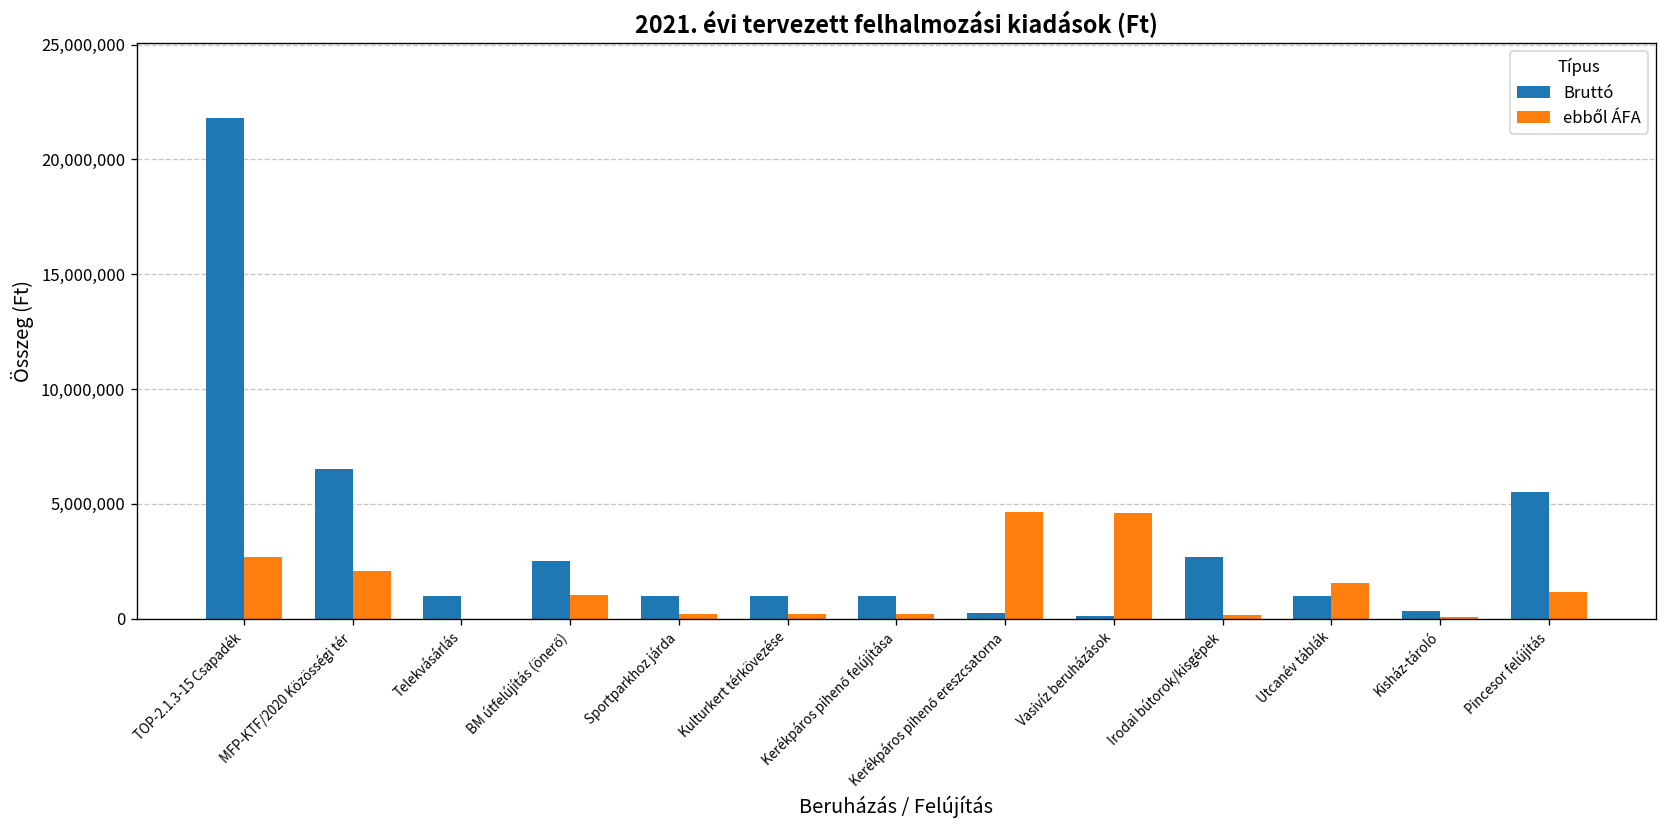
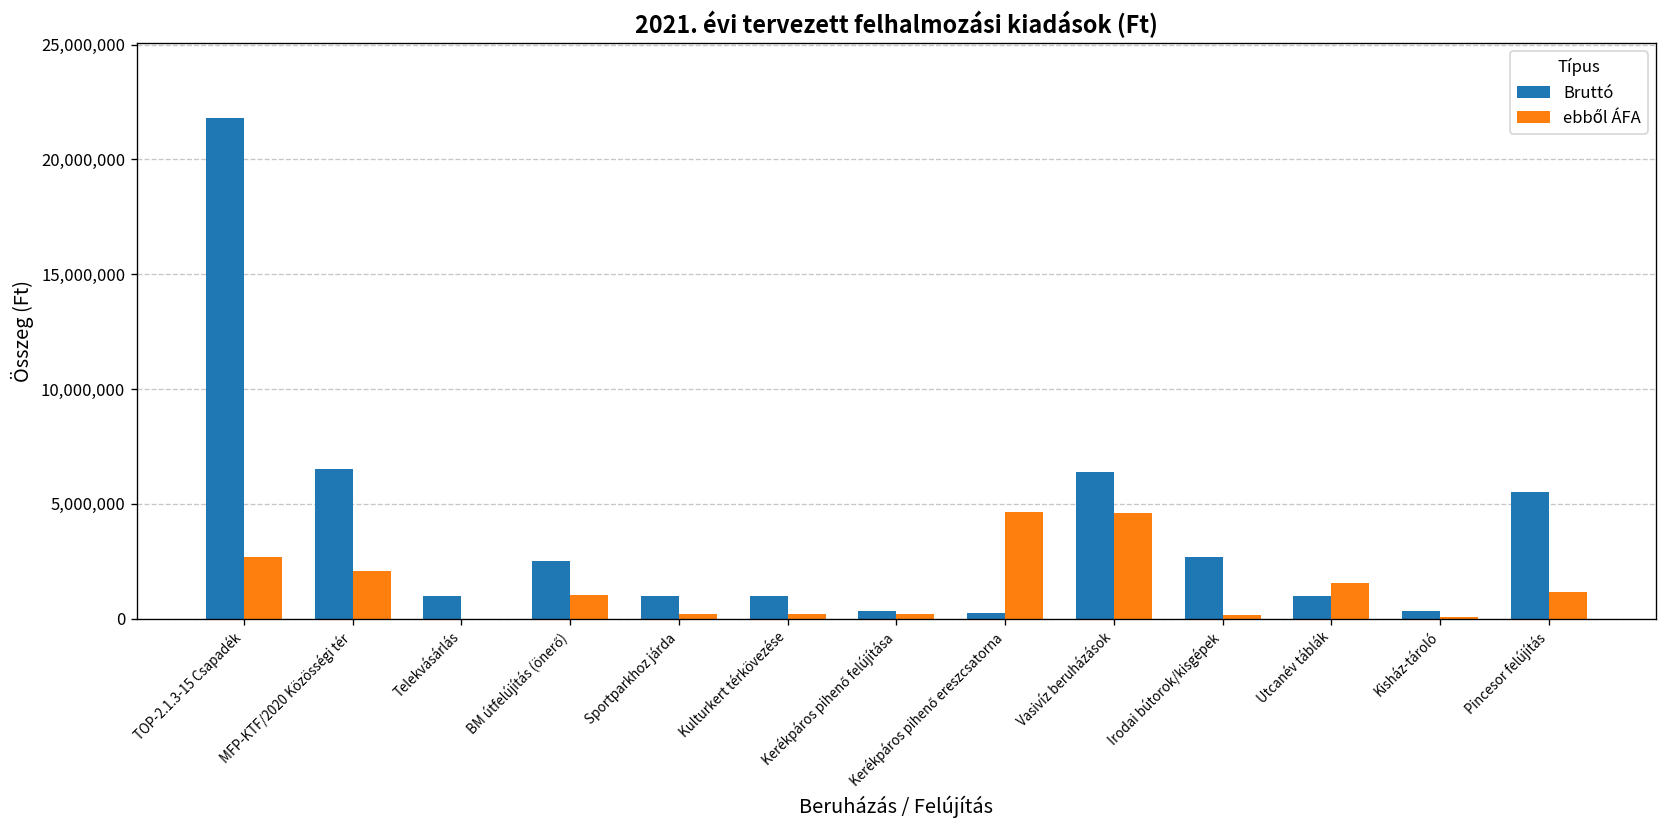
  {
    "Bruttó": {
      "TOP-2.1.3-15 Csapadék": "21,800,000",
      "MFP-KTF/2020 Közösségi tér": "6,500,000",
      "Telekvásárlás": "1,000,000",
      "BM útfelújítás (önerő)": "2,500,000",
      "Sportparkhoz járda": "1,000,000",
      "Kulturkert térkövezése": "1,000,000",
-     "Kerékpáros pihenő felújítása": "1,000,000",
+     "Kerékpáros pihenő felújítása": "300,000",
      "Kerékpáros pihenő ereszcsatorna": "200,000",
-     "Vasivíz beruházások": "100,000",
+     "Vasivíz beruházások": "6,400,000",
      "Irodai bútorok/kisgépek": "2,700,000",
      "Utcanév táblák": "1,000,000",
      "Kisház-tároló": "400,000",
      "Pincesor felújítás": "5,500,000"
    },
    "ebből ÁFA": {
      "TOP-2.1.3-15 Csapadék": "2,700,000",
      "MFP-KTF/2020 Közösségi tér": "2,100,000",
      "Telekvásárlás": "0",
      "BM útfelújítás (önerő)": "1,000,000",
      "Sportparkhoz járda": "200,000",
      "Kulturkert térkövezése": "200,000",
      "Kerékpáros pihenő felújítása": "200,000",
      "Kerékpáros pihenő ereszcsatorna": "4,600,000",
      "Vasivíz beruházások": "4,600,000",
      "Irodai bútorok/kisgépek": "200,000",
      "Utcanév táblák": "1,500,000",
      "Pincesor felújítás": "1,200,000"
    }
  }
